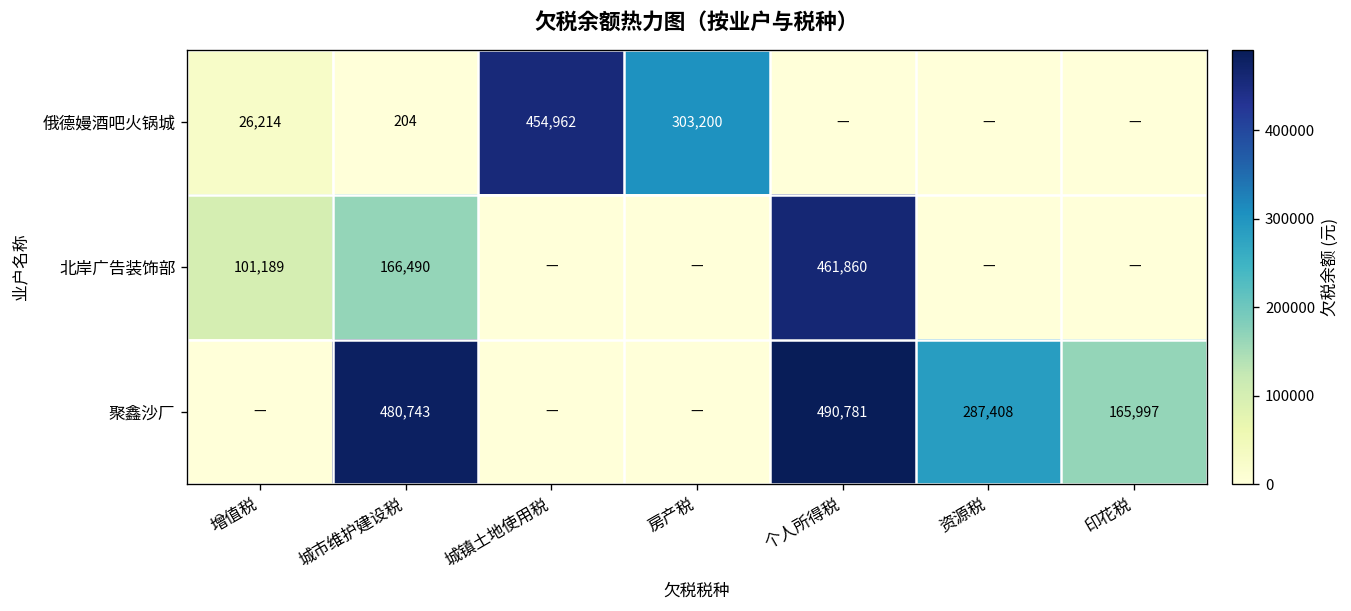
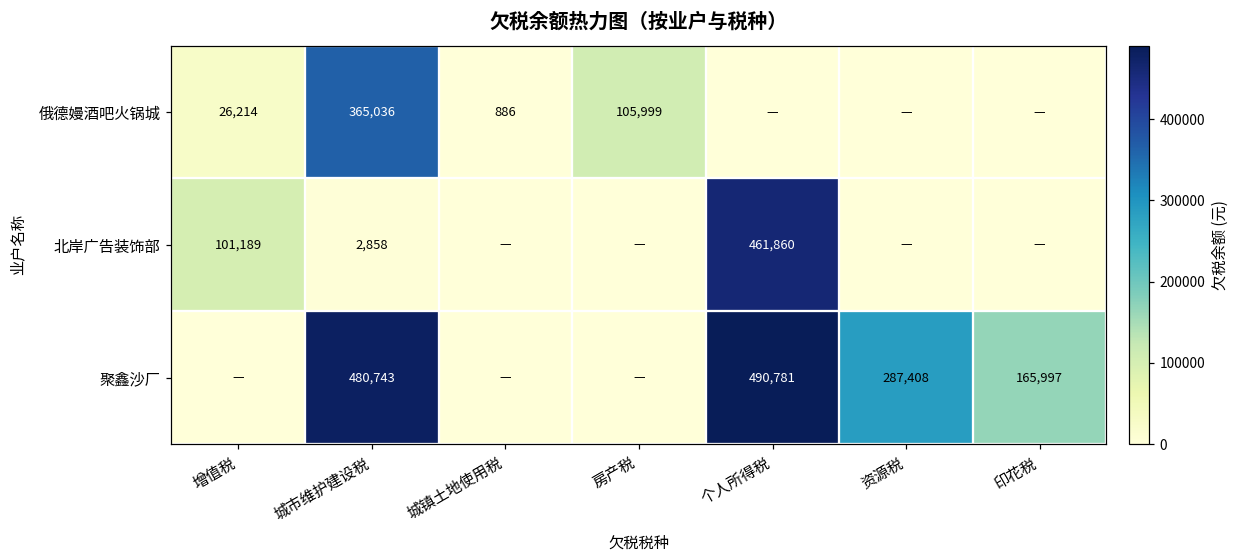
  {
    "俄德嫚酒吧火锅城": {
      "增值税": "26,214",
-     "城市维护建设税": "204",
-     "城镇土地使用税": "454,962",
-     "房产税": "303,200"
+     "城市维护建设税": "365,036",
+     "城镇土地使用税": "886",
+     "房产税": "105,999"
    },
    "北岸广告装饰部": {
      "增值税": "101,189",
-     "城市维护建设税": "166,490",
+     "城市维护建设税": "2,858",
      "个人所得税": "461,860"
    },
    "聚鑫沙厂": {
      "城市维护建设税": "480,743",
      "个人所得税": "490,781",
      "资源税": "287,408",
      "印花税": "165,997"
    }
  }
